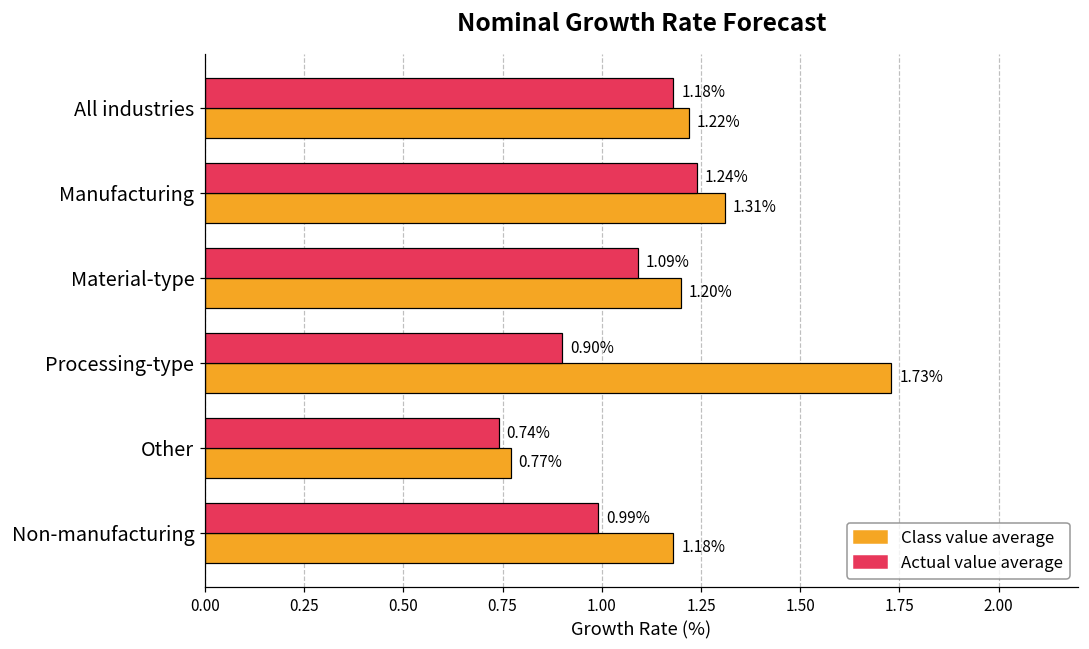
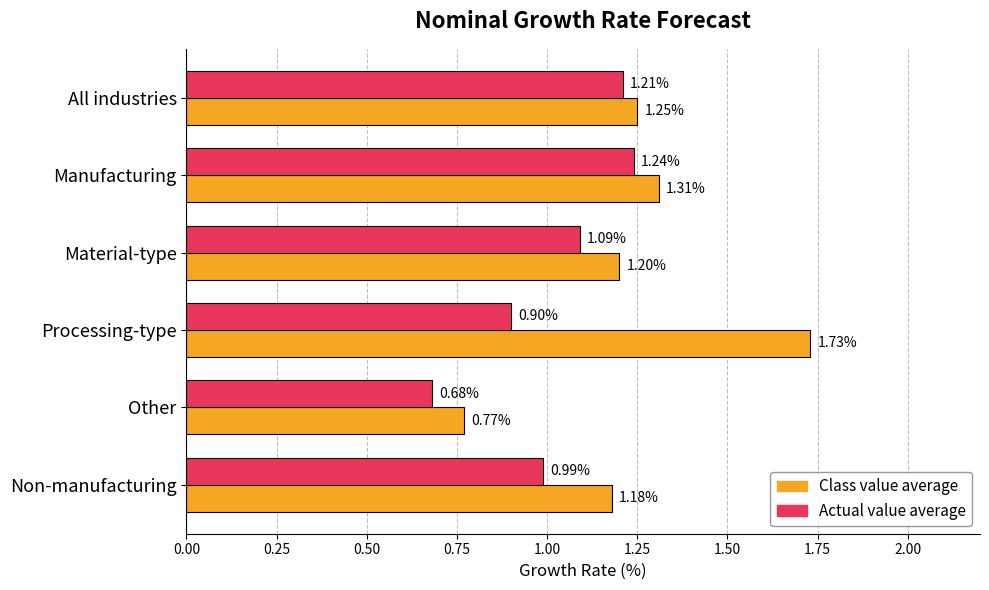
  {
    "Class value average": {
-     "All industries": "1.22%",
+     "All industries": "1.25%",
      "Manufacturing": "1.31%",
      "Material-type": "1.20%",
      "Processing-type": "1.73%",
      "Other": "0.77%",
      "Non-manufacturing": "1.18%"
    },
    "Actual value average": {
-     "All industries": "1.18%",
+     "All industries": "1.21%",
      "Manufacturing": "1.24%",
      "Material-type": "1.09%",
      "Processing-type": "0.90%",
-     "Other": "0.74%",
+     "Other": "0.68%",
      "Non-manufacturing": "0.99%"
    }
  }
